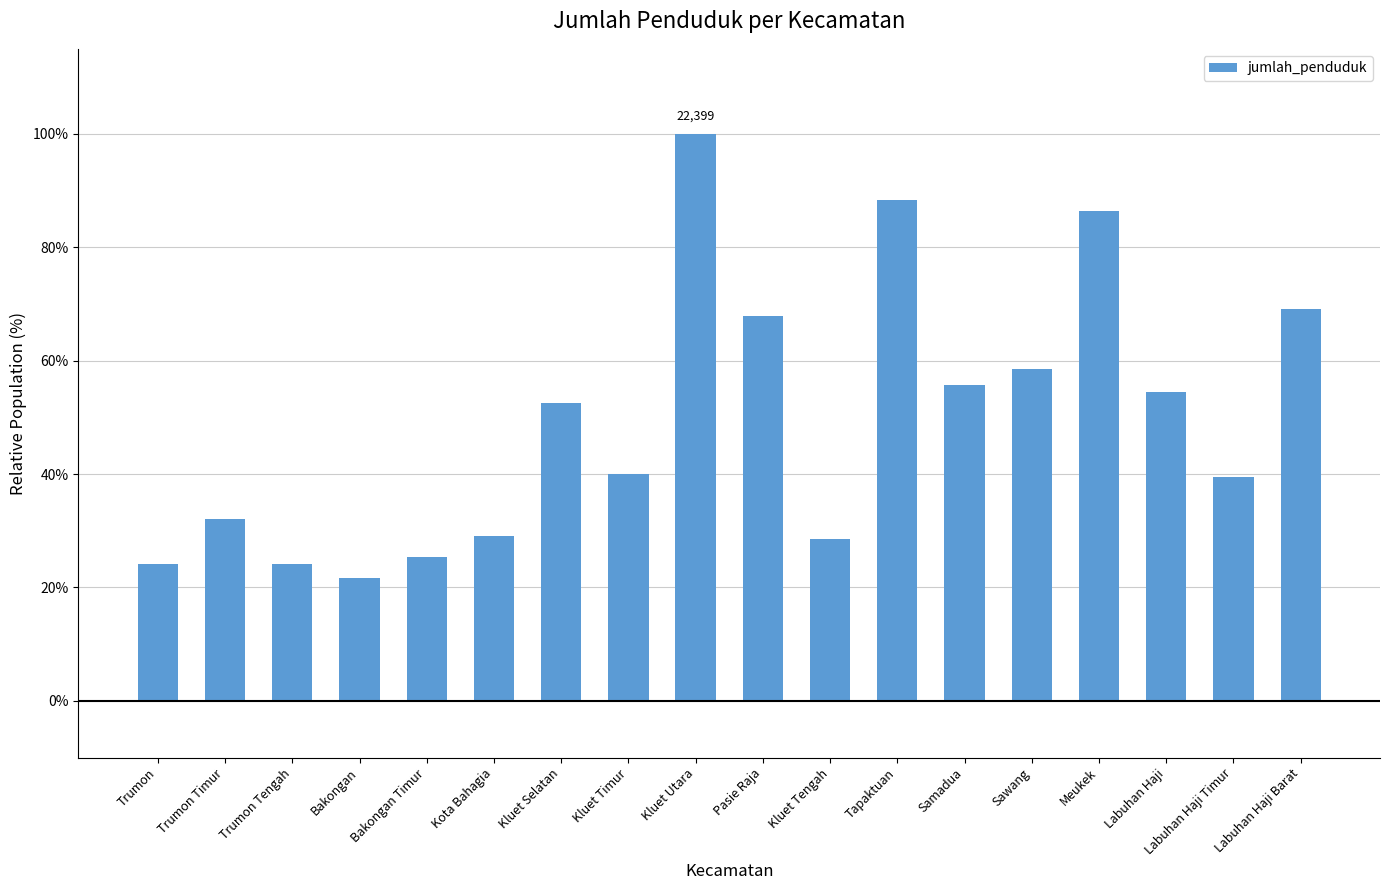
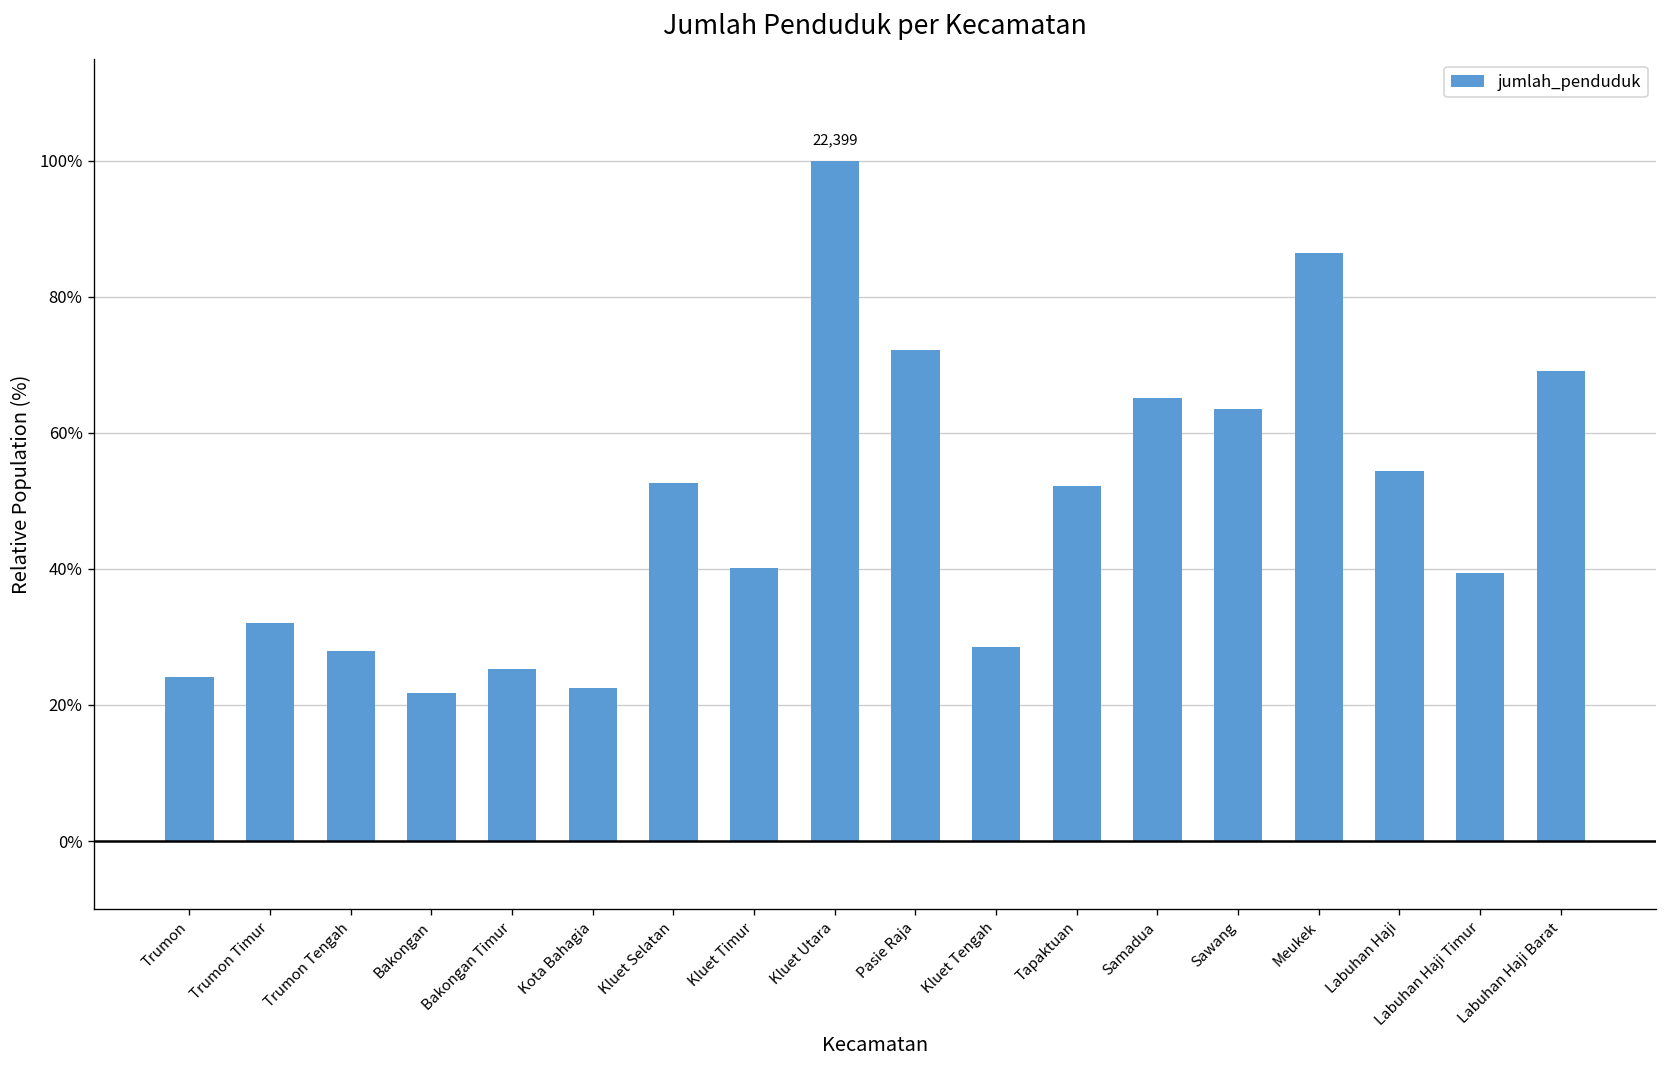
  {
    "Trumon": "24%",
    "Trumon Timur": "32%",
-   "Trumon Tengah": "24%",
+   "Trumon Tengah": "28%",
    "Bakongan": "22%",
    "Bakongan Timur": "25%",
-   "Kota Bahagia": "29%",
+   "Kota Bahagia": "22%",
    "Kluet Selatan": "53%",
    "Kluet Timur": "40%",
-   "Pasie Raja": "68%",
+   "Pasie Raja": "72%",
    "Kluet Tengah": "29%",
-   "Tapaktuan": "88%",
-   "Samadua": "56%",
-   "Sawang": "59%",
+   "Tapaktuan": "52%",
+   "Samadua": "65%",
+   "Sawang": "63%",
    "Meukek": "86%",
    "Labuhan Haji": "54%",
    "Labuhan Haji Timur": "39%",
    "Labuhan Haji Barat": "69%"
  }
